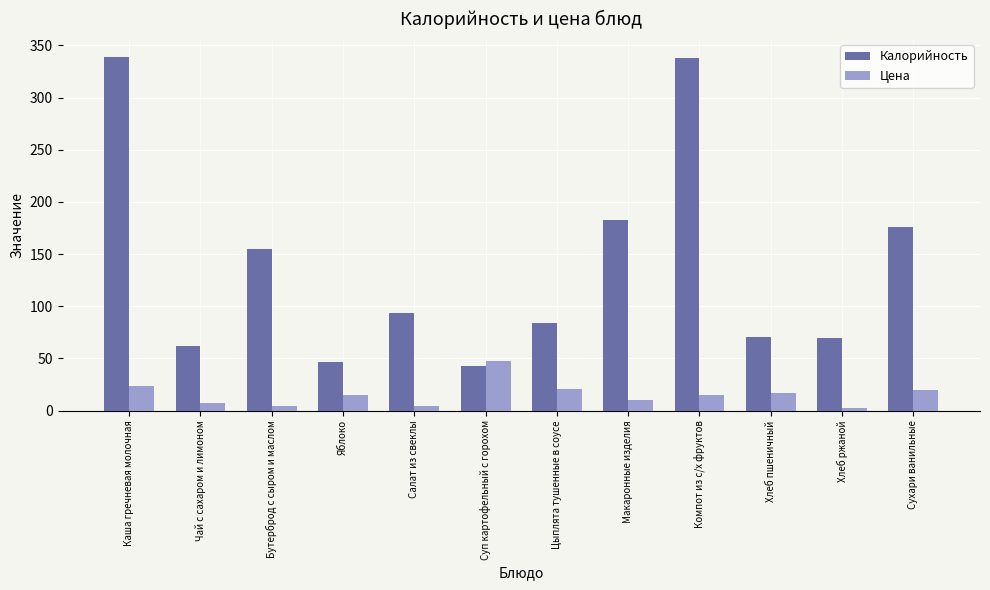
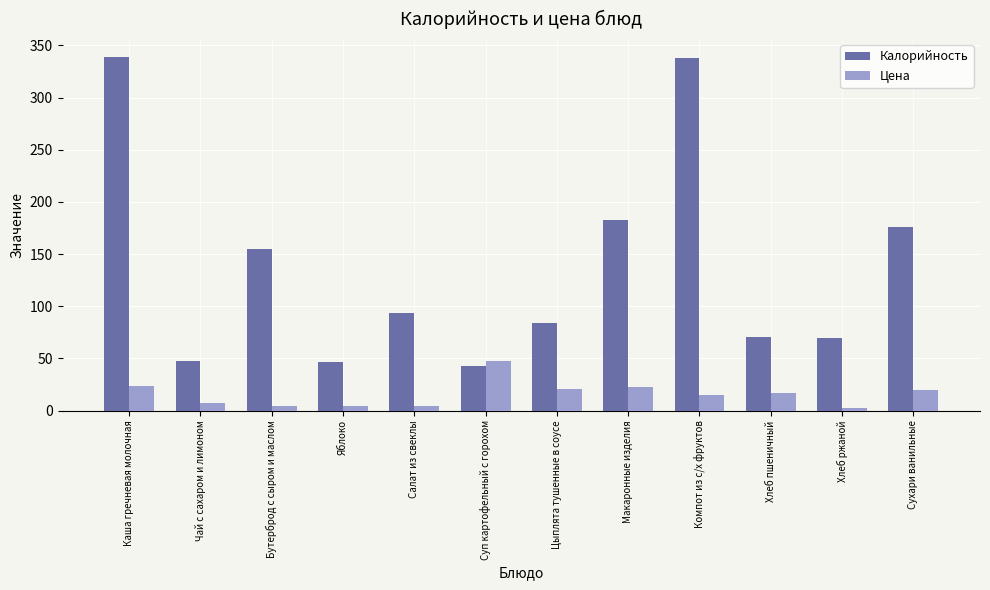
  {
    "Калорийность": {
      "Каша гречневая молочная": 339,
-     "Чай с сахаром и лимоном": 62,
+     "Чай с сахаром и лимоном": 48,
      "Бутерброд с сыром и маслом": 155,
      "Яблоко": 47,
      "Салат из свеклы": 94,
      "Суп картофельный с горохом": 43,
      "Цыплята тушенные в соусе": 84,
      "Макаронные изделия": 183,
      "Компот из с/х фруктов": 338,
      "Хлеб пшеничный": 70,
      "Хлеб ржаной": 70,
      "Сухари ванильные": 176
    },
    "Цена": {
      "Каша гречневая молочная": 24,
      "Чай с сахаром и лимоном": 7,
      "Бутерброд с сыром и маслом": 4,
-     "Яблоко": 15,
+     "Яблоко": 4,
      "Салат из свеклы": 4,
      "Суп картофельный с горохом": 48,
      "Цыплята тушенные в соусе": 21,
-     "Макаронные изделия": 11,
+     "Макаронные изделия": 23,
      "Компот из с/х фруктов": 15,
      "Хлеб пшеничный": 17,
      "Хлеб ржаной": 3,
      "Сухари ванильные": 20
    }
  }
